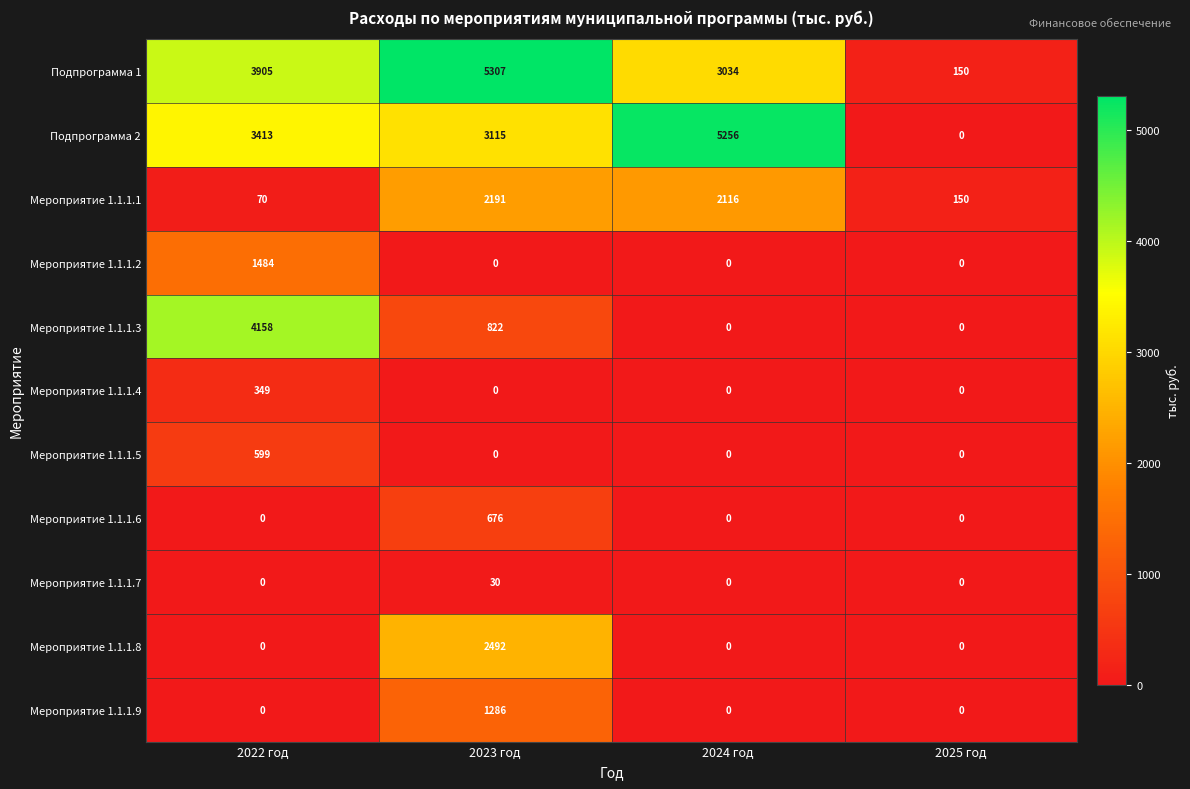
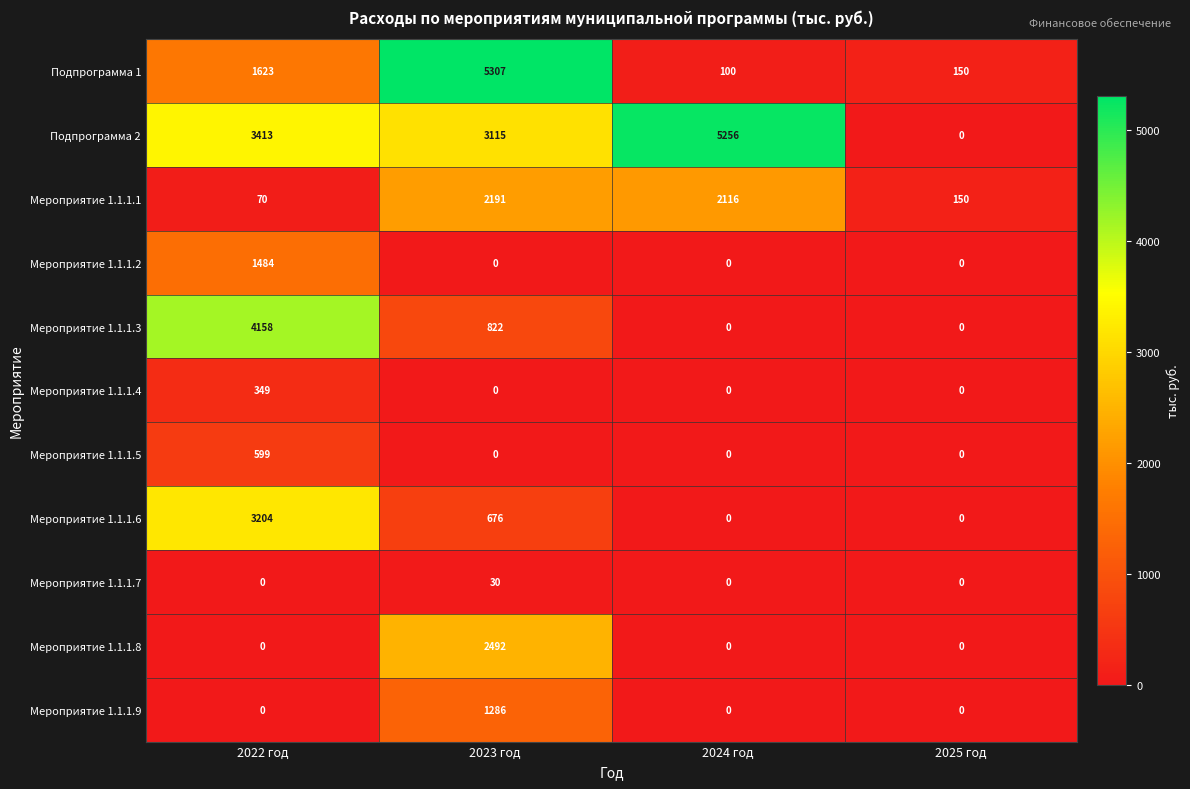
  {
    "Подпрограмма 1": {
-     "2022 год": 3905,
+     "2022 год": 1623,
      "2023 год": 5307,
-     "2024 год": 3034,
+     "2024 год": 100,
      "2025 год": 150
    },
    "Подпрограмма 2": {
      "2022 год": 3413,
      "2023 год": 3115,
      "2024 год": 5256,
      "2025 год": 0
    },
    "Мероприятие 1.1.1.1": {
      "2022 год": 70,
      "2023 год": 2191,
      "2024 год": 2116,
      "2025 год": 150
    },
    "Мероприятие 1.1.1.2": {
      "2022 год": 1484,
      "2023 год": 0,
      "2024 год": 0,
      "2025 год": 0
    },
    "Мероприятие 1.1.1.3": {
      "2022 год": 4158,
      "2023 год": 822,
      "2024 год": 0,
      "2025 год": 0
    },
    "Мероприятие 1.1.1.4": {
      "2022 год": 349,
      "2023 год": 0,
      "2024 год": 0,
      "2025 год": 0
    },
    "Мероприятие 1.1.1.5": {
      "2022 год": 599,
      "2023 год": 0,
      "2024 год": 0,
      "2025 год": 0
    },
    "Мероприятие 1.1.1.6": {
-     "2022 год": 0,
+     "2022 год": 3204,
      "2023 год": 676,
      "2024 год": 0,
      "2025 год": 0
    },
    "Мероприятие 1.1.1.7": {
      "2022 год": 0,
      "2023 год": 30,
      "2024 год": 0,
      "2025 год": 0
    },
    "Мероприятие 1.1.1.8": {
      "2022 год": 0,
      "2023 год": 2492,
      "2024 год": 0,
      "2025 год": 0
    },
    "Мероприятие 1.1.1.9": {
      "2022 год": 0,
      "2023 год": 1286,
      "2024 год": 0,
      "2025 год": 0
    }
  }
